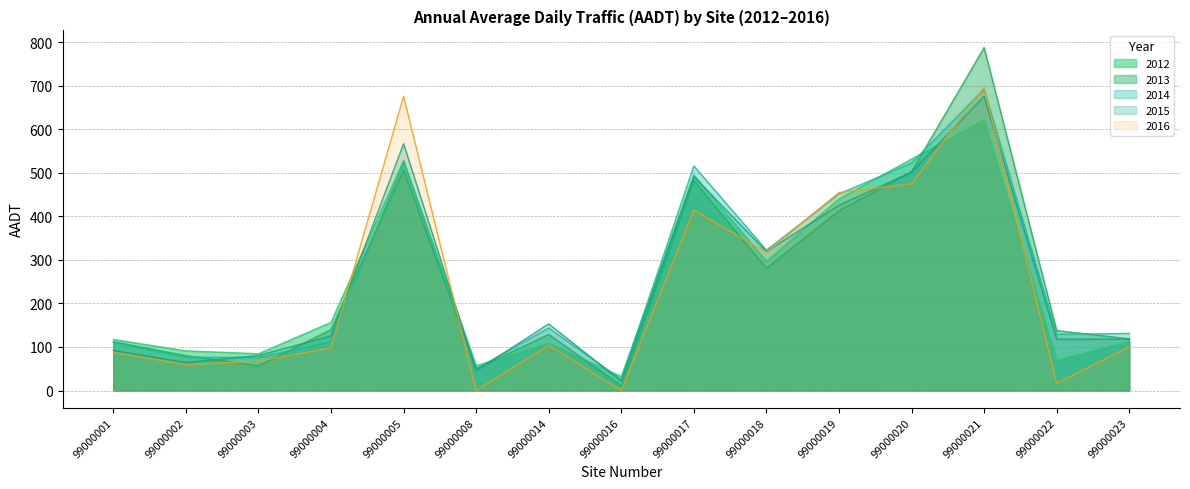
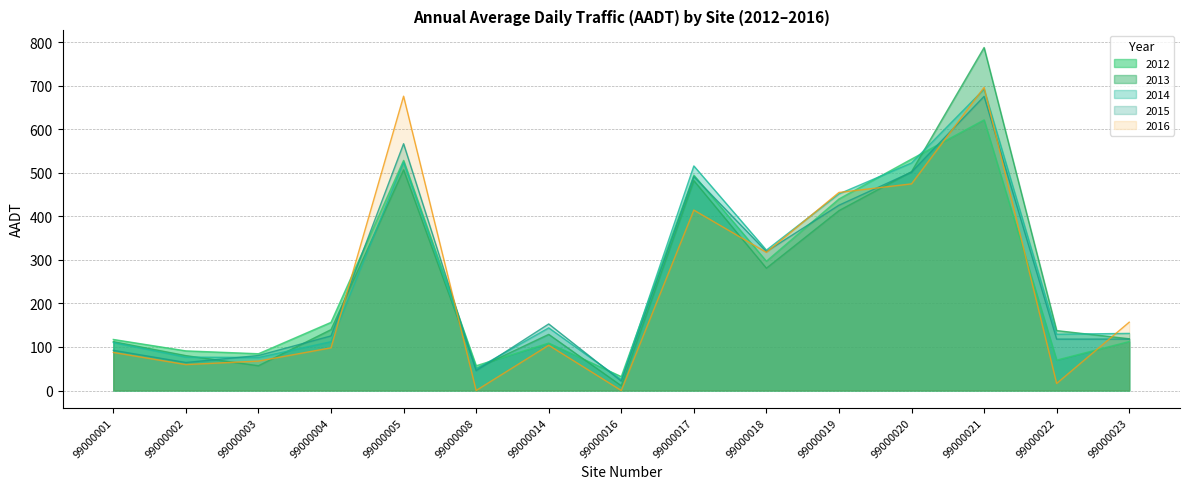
  {
    "2016": {
      "99000003": 70,
      "99000004": 100,
      "99000005": 680,
      "99000008": 0,
      "99000016": 0,
      "99000017": 410,
      "99000020": 480,
      "99000022": 20,
-     "99000023": 100
+     "99000023": 160
    }
  }
